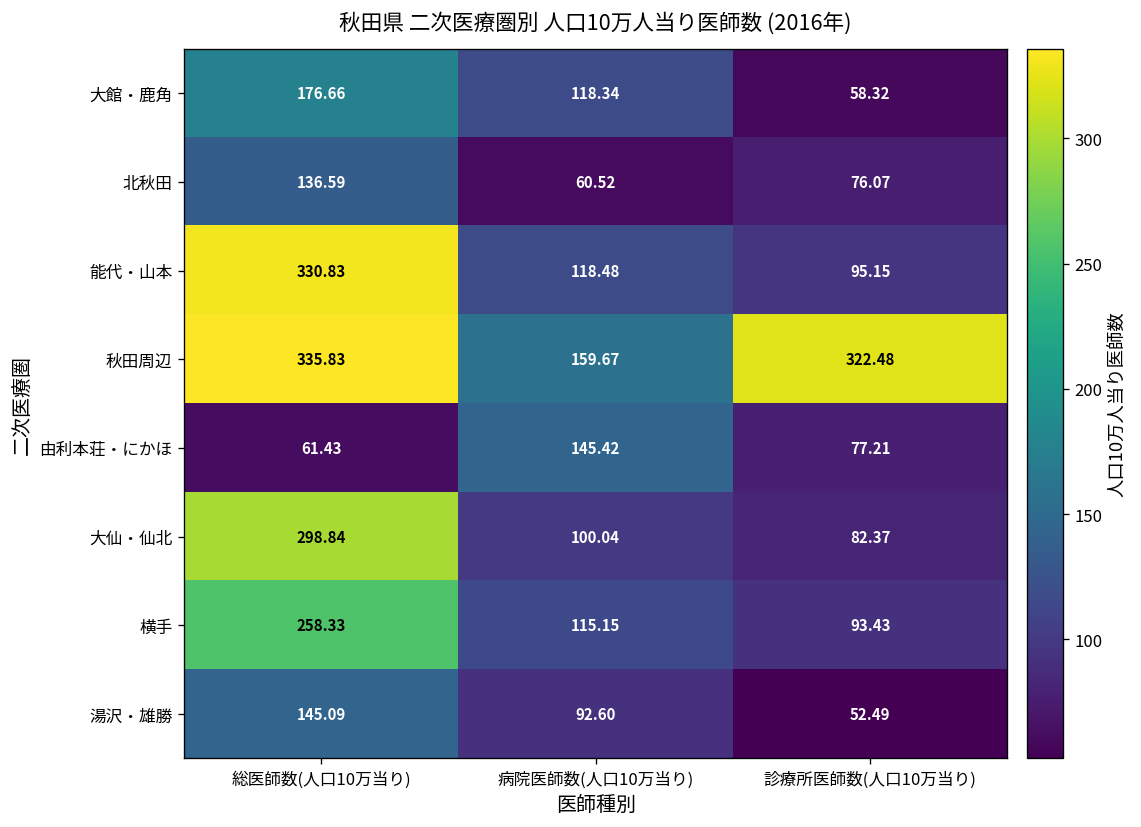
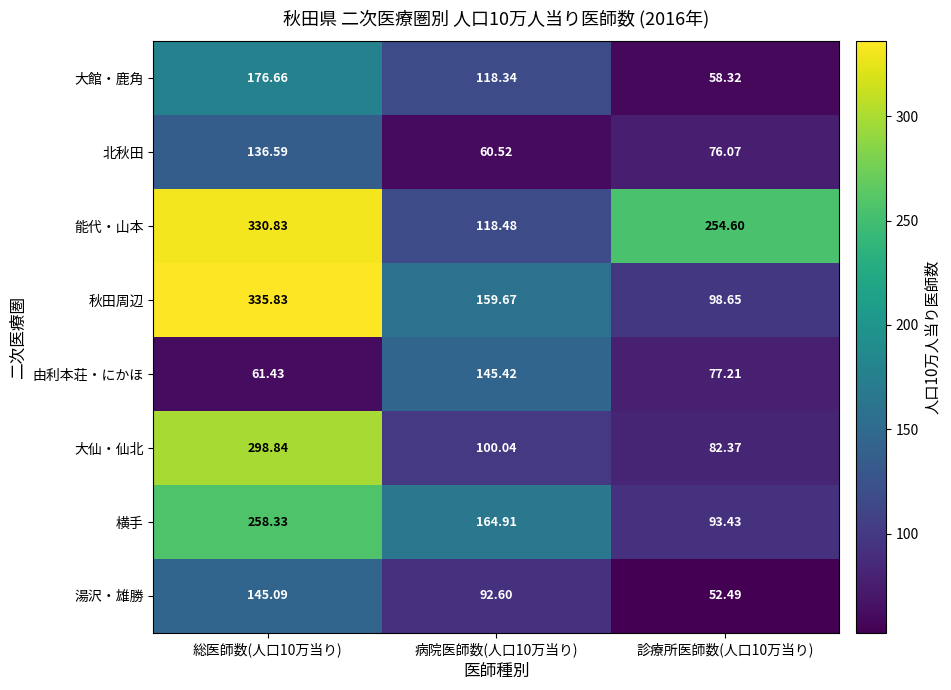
  {
    "大館・鹿角": {
      "総医師数(人口10万当り)": 176.66,
      "病院医師数(人口10万当り)": 118.34,
      "診療所医師数(人口10万当り)": 58.32
    },
    "北秋田": {
      "総医師数(人口10万当り)": 136.59,
      "病院医師数(人口10万当り)": 60.52,
      "診療所医師数(人口10万当り)": 76.07
    },
    "能代・山本": {
      "総医師数(人口10万当り)": 330.83,
      "病院医師数(人口10万当り)": 118.48,
-     "診療所医師数(人口10万当り)": 95.15
+     "診療所医師数(人口10万当り)": 254.60
    },
    "秋田周辺": {
      "総医師数(人口10万当り)": 335.83,
      "病院医師数(人口10万当り)": 159.67,
-     "診療所医師数(人口10万当り)": 322.48
+     "診療所医師数(人口10万当り)": 98.65
    },
    "由利本荘・にかほ": {
      "総医師数(人口10万当り)": 61.43,
      "病院医師数(人口10万当り)": 145.42,
      "診療所医師数(人口10万当り)": 77.21
    },
    "大仙・仙北": {
      "総医師数(人口10万当り)": 298.84,
      "病院医師数(人口10万当り)": 100.04,
      "診療所医師数(人口10万当り)": 82.37
    },
    "横手": {
      "総医師数(人口10万当り)": 258.33,
-     "病院医師数(人口10万当り)": 115.15,
+     "病院医師数(人口10万当り)": 164.91,
      "診療所医師数(人口10万当り)": 93.43
    },
    "湯沢・雄勝": {
      "総医師数(人口10万当り)": 145.09,
      "病院医師数(人口10万当り)": 92.60,
      "診療所医師数(人口10万当り)": 52.49
    }
  }
